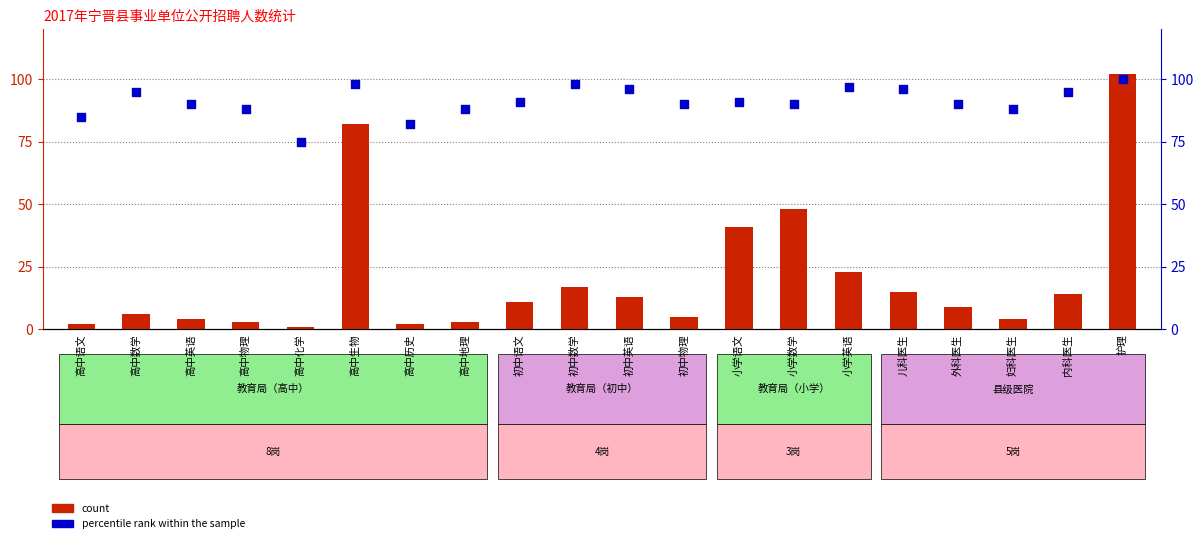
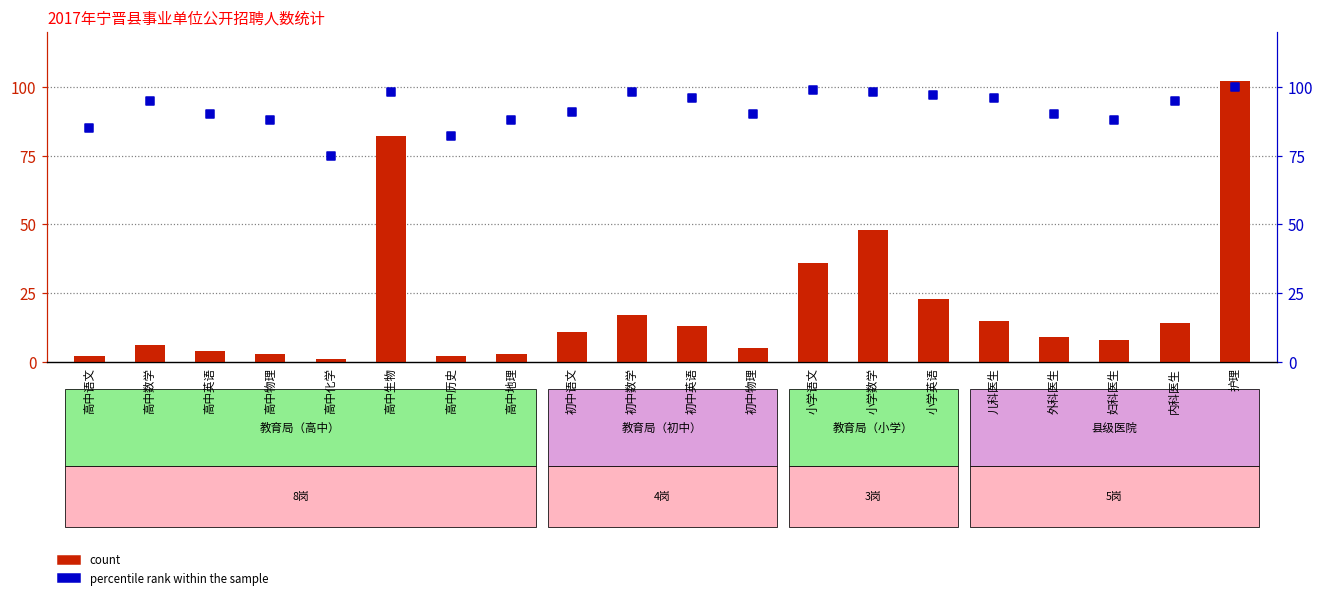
  {
    "count": {
      "高中语文": 2,
      "高中数学": 6,
      "高中英语": 4,
      "高中物理": 3,
      "高中化学": 1,
      "高中生物": 82,
      "高中历史": 2,
      "高中地理": 3,
      "初中语文": 11,
      "初中数学": 17,
      "初中英语": 13,
      "初中物理": 5,
-     "小学语文": 41,
+     "小学语文": 36,
      "小学数学": 48,
      "小学英语": 23,
      "儿科医生": 15,
      "外科医生": 9,
-     "妇科医生": 4,
+     "妇科医生": 8,
      "内科医生": 14,
      "护理": 102
    },
    "percentile rank within the sample": {
-     "小学语文": 91,
-     "小学数学": 90
+     "小学语文": 99,
+     "小学数学": 98
    }
  }
